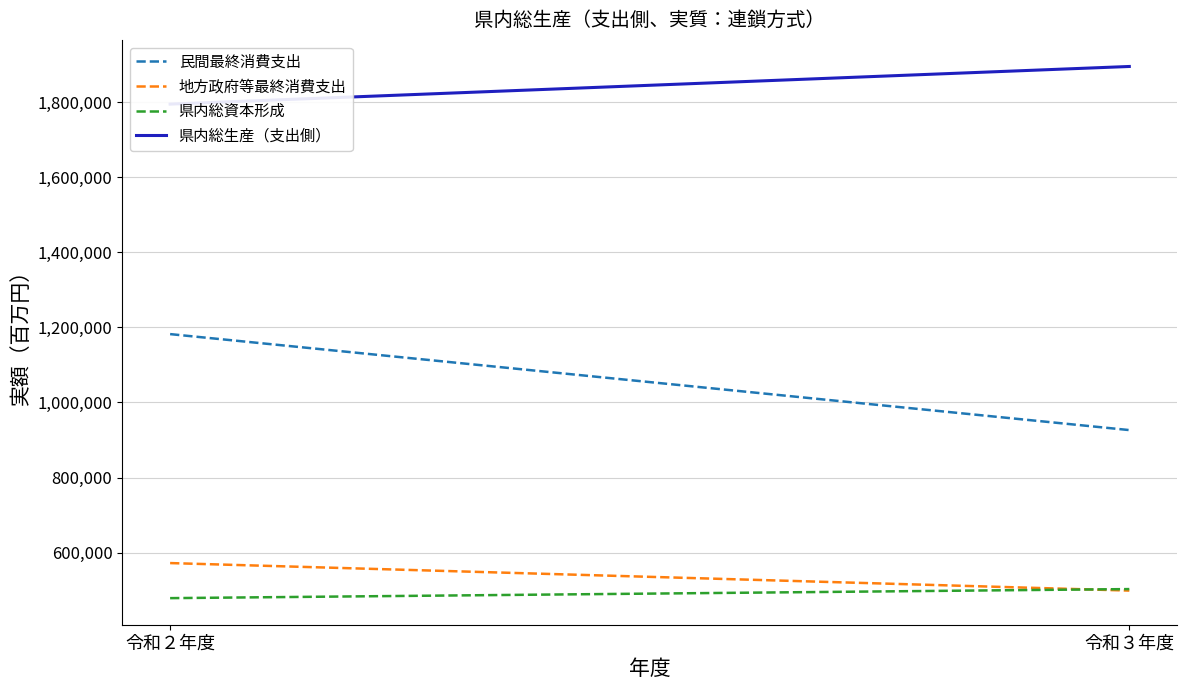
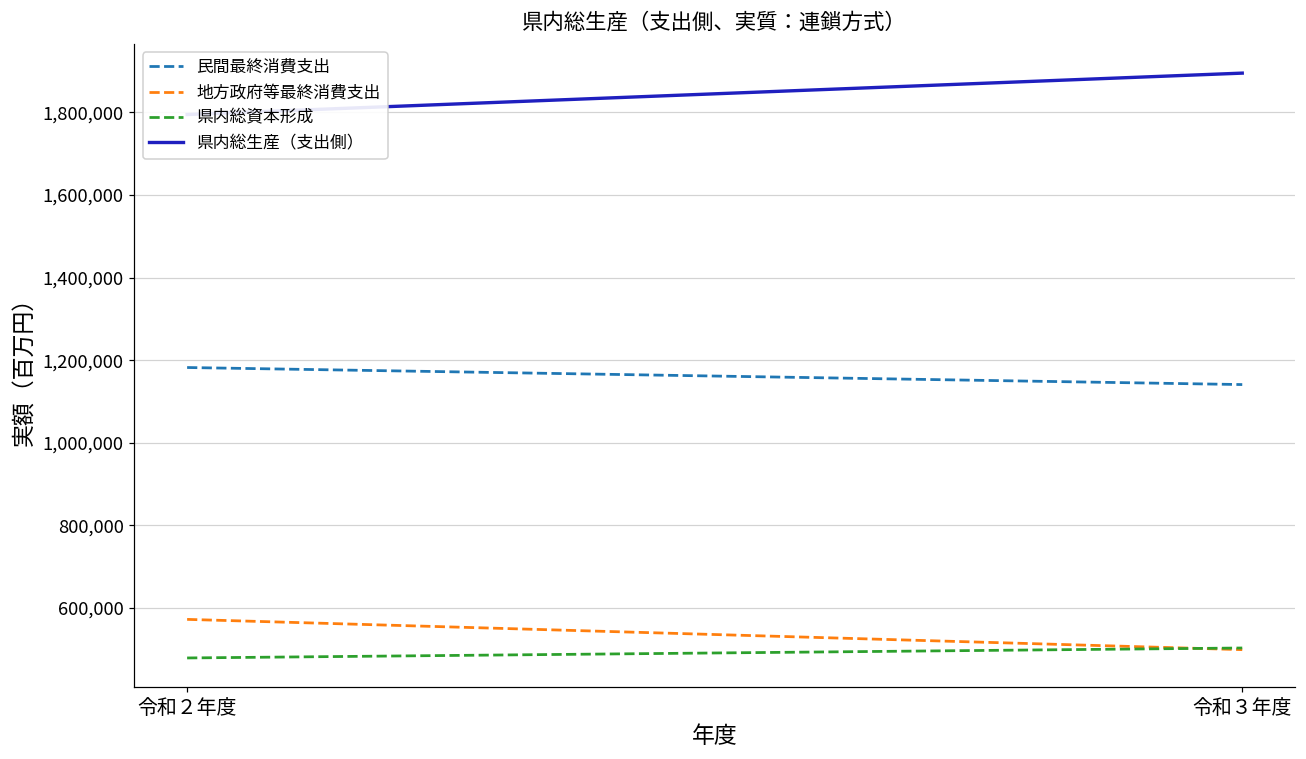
  {
    "民間最終消費支出": {
      "令和２年度": "1,180,000",
-     "令和３年度": "930,000"
+     "令和３年度": "1,140,000"
    },
    "地方政府等最終消費支出": {
      "令和２年度": "570,000"
    },
    "県内総資本形成": {
      "令和２年度": "480,000"
    },
    "県内総生産（支出側）": {
      "令和３年度": "1,890,000"
    }
  }
